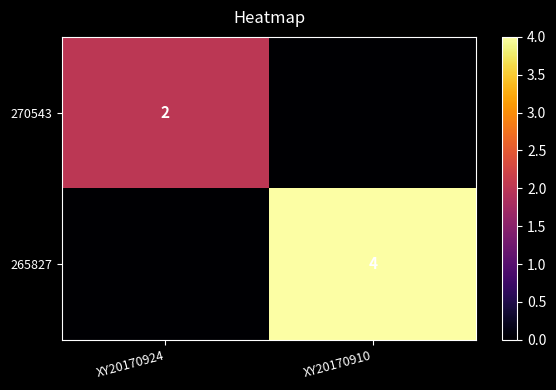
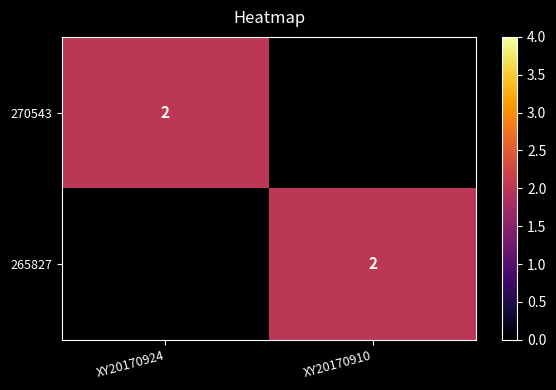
  {
    "270543": {
      "XY20170924": 2
    },
    "265827": {
-     "XY20170910": 4
+     "XY20170910": 2
    }
  }
